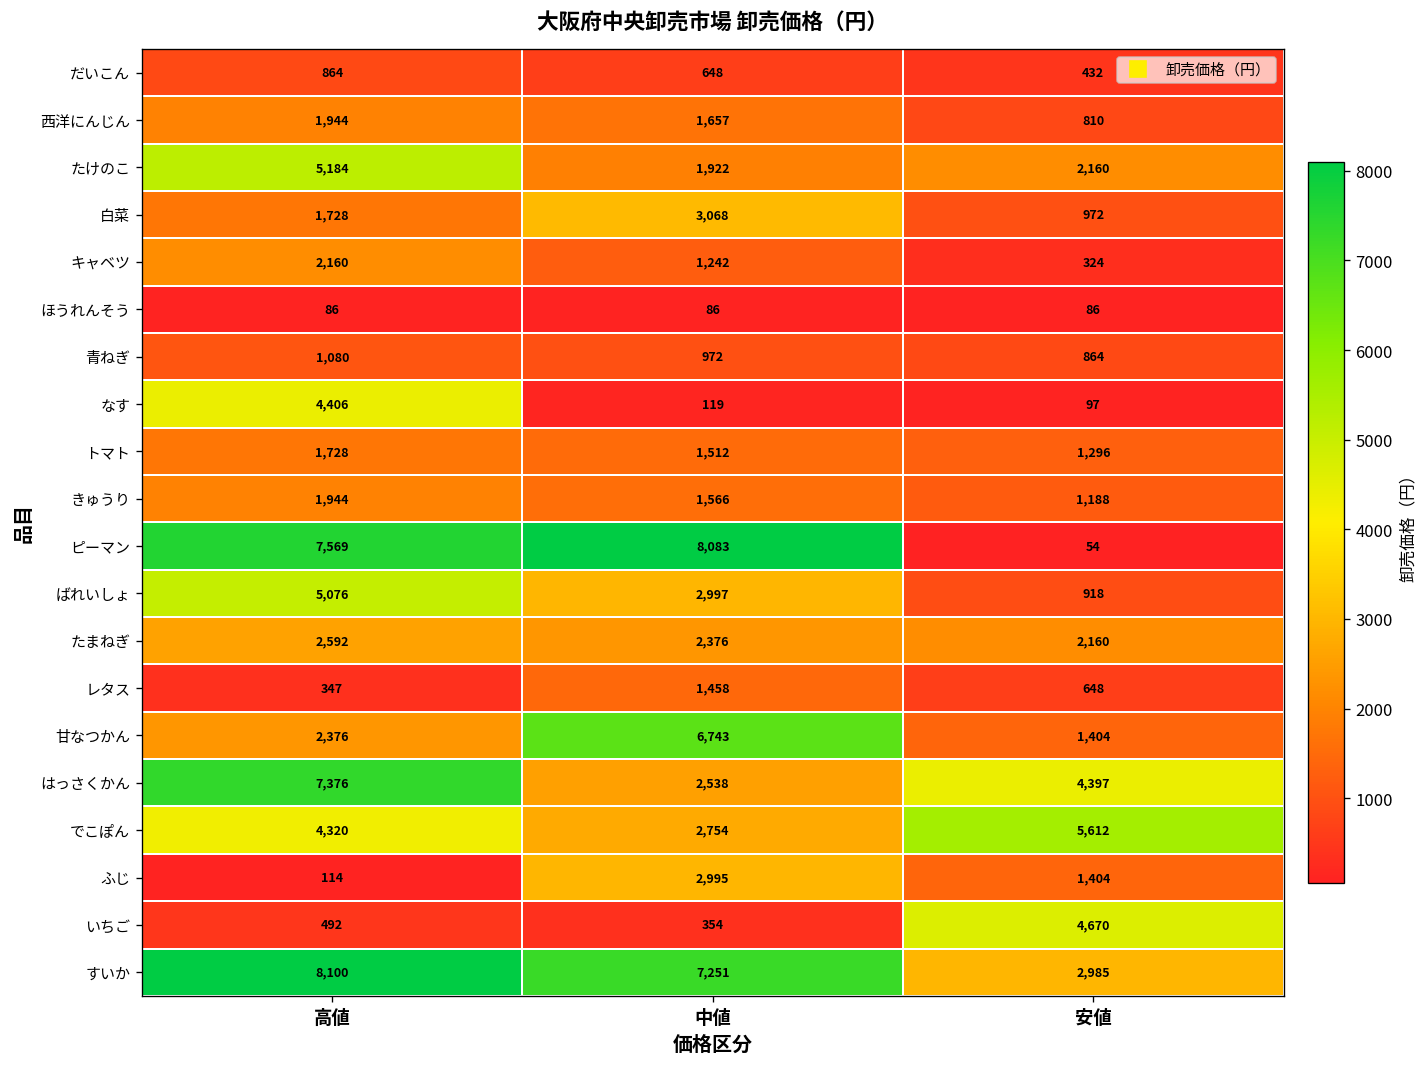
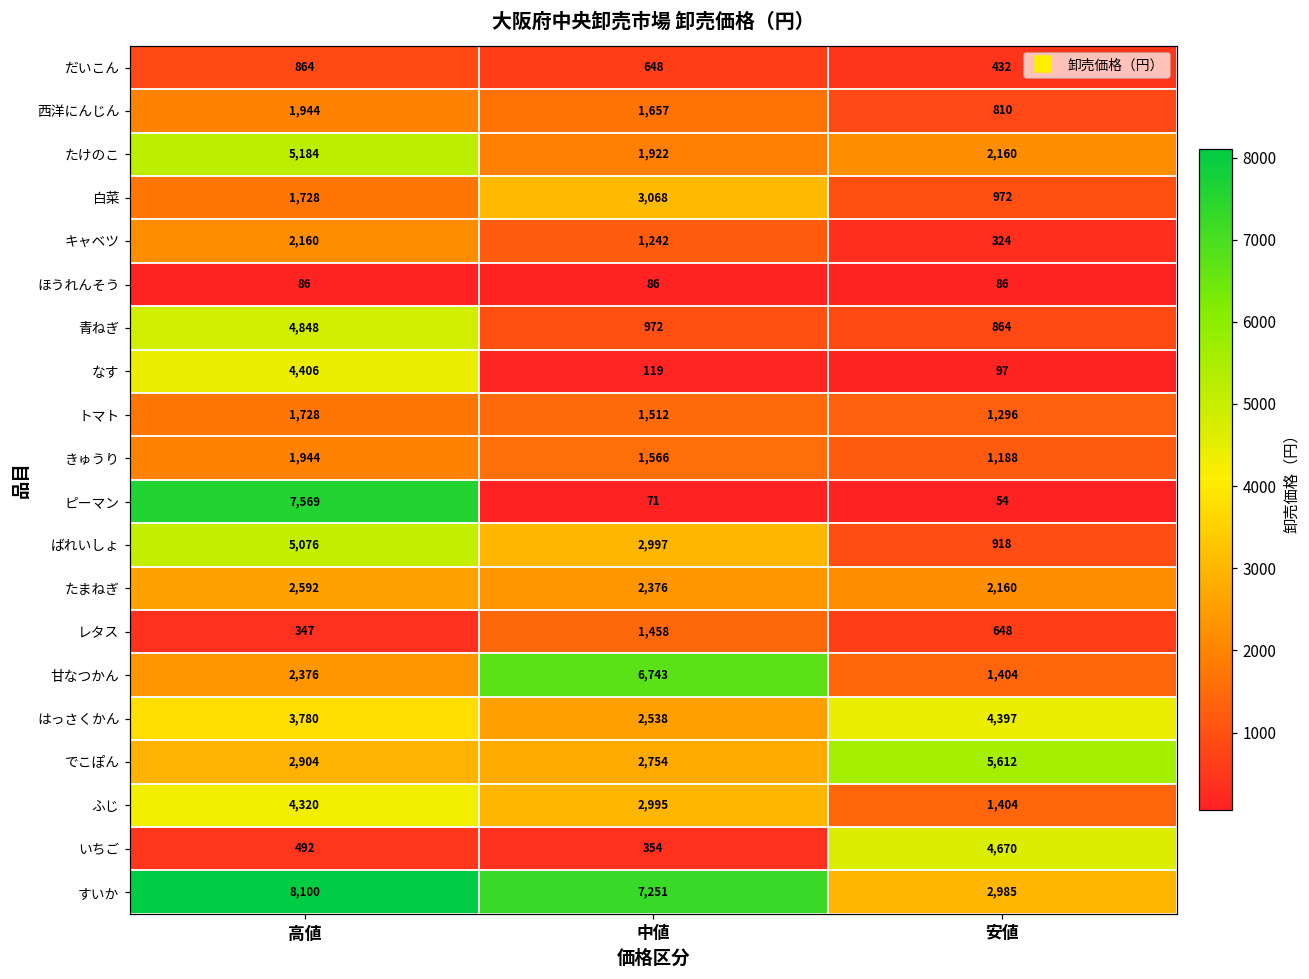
  {
    "だいこん": {
      "高値": "864",
      "中値": "648",
      "安値": "432"
    },
    "西洋にんじん": {
      "高値": "1,944",
      "中値": "1,657",
      "安値": "810"
    },
    "たけのこ": {
      "高値": "5,184",
      "中値": "1,922",
      "安値": "2,160"
    },
    "白菜": {
      "高値": "1,728",
      "中値": "3,068",
      "安値": "972"
    },
    "キャベツ": {
      "高値": "2,160",
      "中値": "1,242",
      "安値": "324"
    },
    "ほうれんそう": {
      "高値": "86",
      "中値": "86",
      "安値": "86"
    },
    "青ねぎ": {
-     "高値": "1,080",
+     "高値": "4,848",
      "中値": "972",
      "安値": "864"
    },
    "なす": {
      "高値": "4,406",
      "中値": "119",
      "安値": "97"
    },
    "トマト": {
      "高値": "1,728",
      "中値": "1,512",
      "安値": "1,296"
    },
    "きゅうり": {
      "高値": "1,944",
      "中値": "1,566",
      "安値": "1,188"
    },
    "ピーマン": {
      "高値": "7,569",
-     "中値": "8,083",
+     "中値": "71",
      "安値": "54"
    },
    "ばれいしょ": {
      "高値": "5,076",
      "中値": "2,997",
      "安値": "918"
    },
    "たまねぎ": {
      "高値": "2,592",
      "中値": "2,376",
      "安値": "2,160"
    },
    "レタス": {
      "高値": "347",
      "中値": "1,458",
      "安値": "648"
    },
    "甘なつかん": {
      "高値": "2,376",
      "中値": "6,743",
      "安値": "1,404"
    },
    "はっさくかん": {
-     "高値": "7,376",
+     "高値": "3,780",
      "中値": "2,538",
      "安値": "4,397"
    },
    "でこぽん": {
-     "高値": "4,320",
+     "高値": "2,904",
      "中値": "2,754",
      "安値": "5,612"
    },
    "ふじ": {
-     "高値": "114",
+     "高値": "4,320",
      "中値": "2,995",
      "安値": "1,404"
    },
    "いちご": {
      "高値": "492",
      "中値": "354",
      "安値": "4,670"
    },
    "すいか": {
      "高値": "8,100",
      "中値": "7,251",
      "安値": "2,985"
    }
  }
